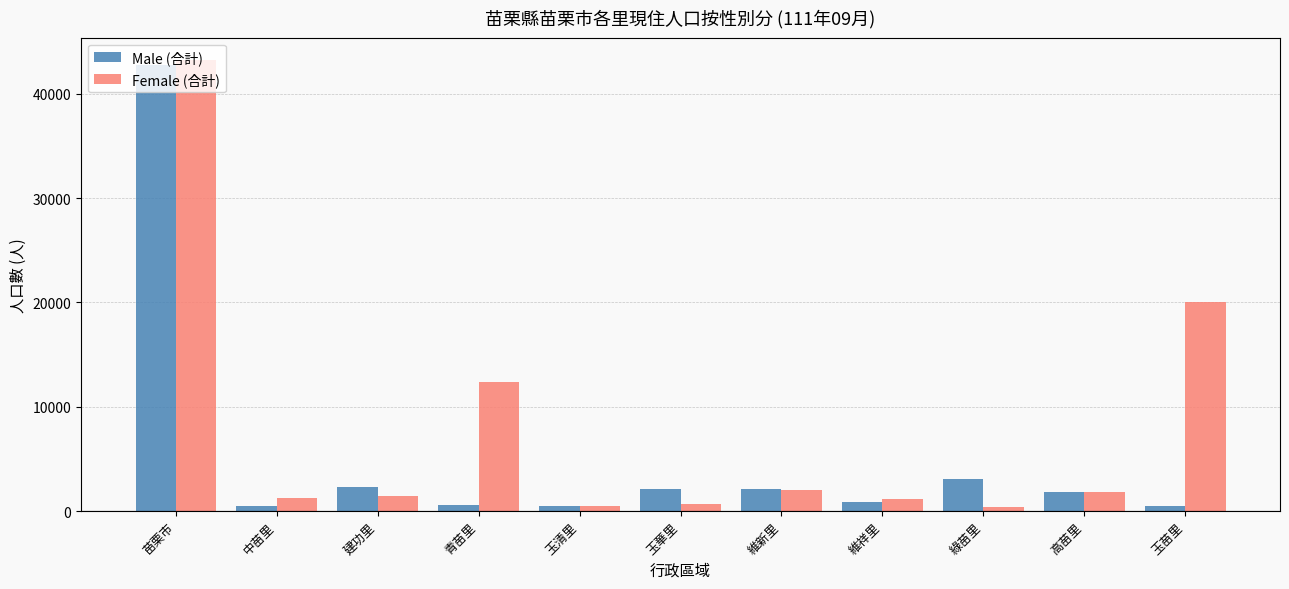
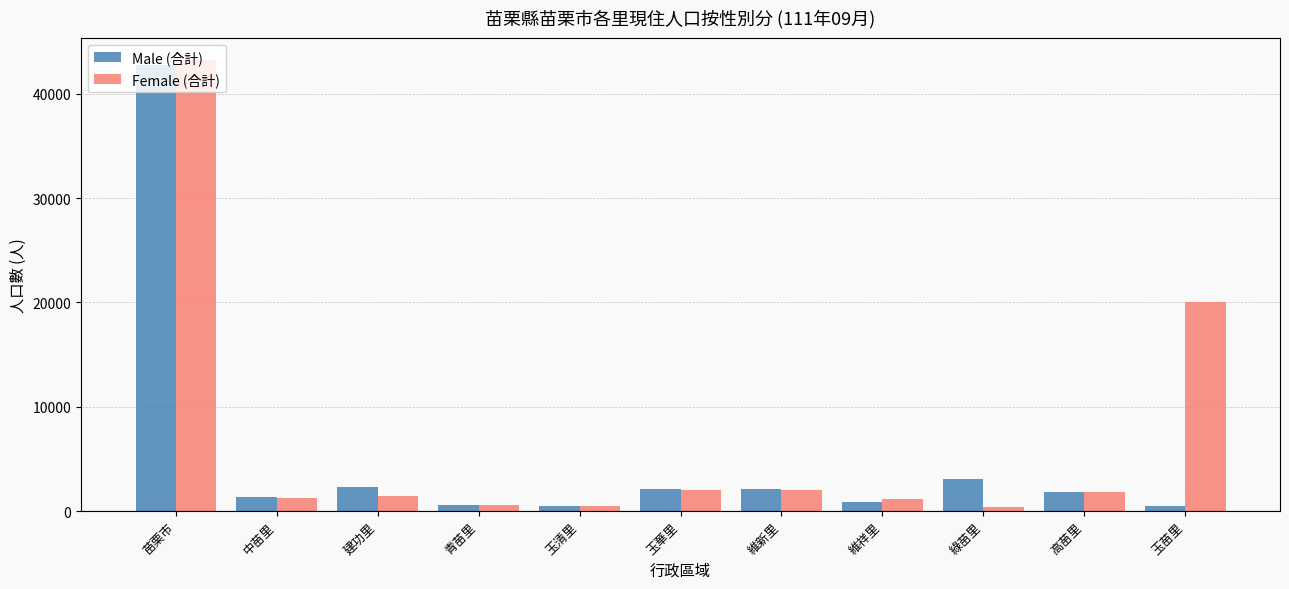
  {
    "Male (合計)": {
-     "中苗里": 500,
+     "中苗里": 1300,
      "建功里": 2300,
      "青苗里": 500,
      "玉清里": 400,
      "玉華里": 2100,
      "維新里": 2100,
      "維祥里": 800,
      "綠苗里": 3100,
      "高苗里": 1900,
      "玉苗里": 500
    },
    "Female (合計)": {
      "中苗里": 1200,
      "建功里": 1500,
-     "青苗里": 12400,
+     "青苗里": 600,
      "玉清里": 500,
-     "玉華里": 600,
+     "玉華里": 2000,
      "維新里": 2000,
      "維祥里": 1100,
      "綠苗里": 400,
      "高苗里": 1800,
      "玉苗里": 20100
    }
  }
